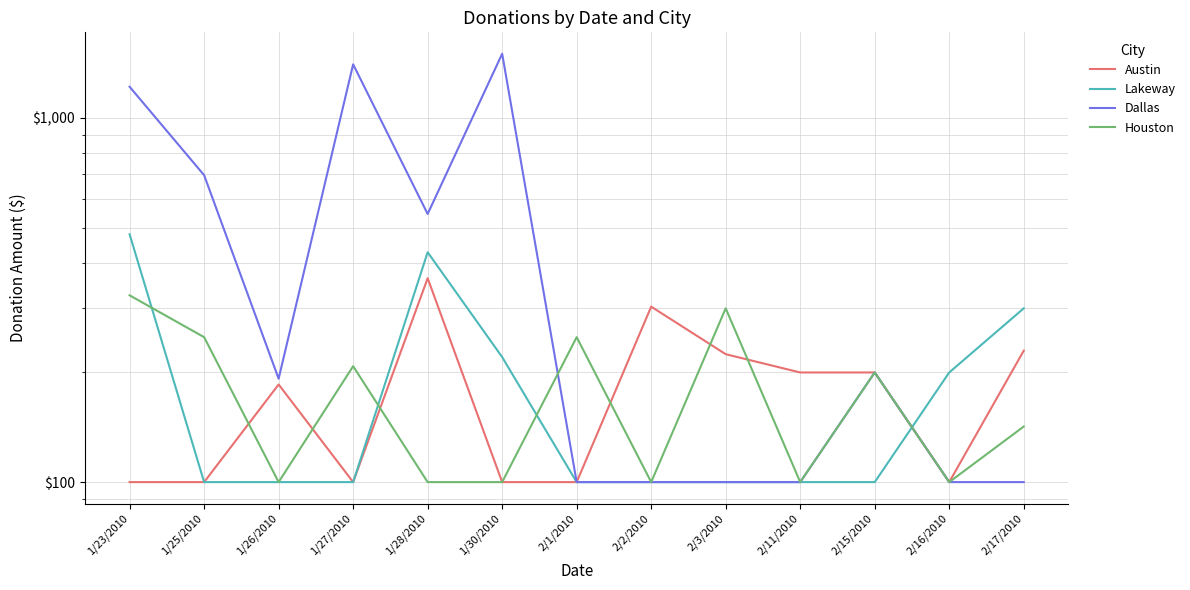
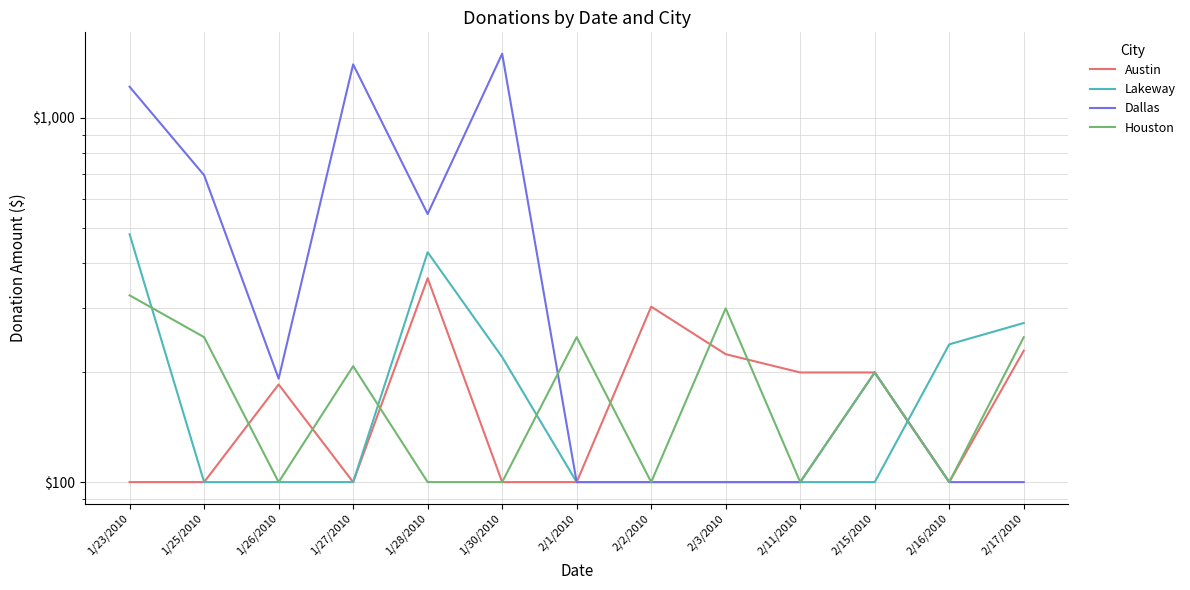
  {
    "Austin": {
      "1/23/2010": "$100",
      "1/26/2010": "$190",
      "1/28/2010": "$360",
      "2/2/2010": "$300",
      "2/3/2010": "$220",
      "2/11/2010": "$200",
      "2/17/2010": "$230"
    },
    "Lakeway": {
      "1/23/2010": "$480",
      "1/28/2010": "$430",
      "1/30/2010": "$220",
      "2/15/2010": "$100",
-     "2/16/2010": "$200",
-     "2/17/2010": "$300"
+     "2/16/2010": "$240",
+     "2/17/2010": "$270"
    },
    "Dallas": {
      "1/23/2010": "$1,220",
      "1/25/2010": "$700",
      "1/26/2010": "$190",
      "1/27/2010": "$1,400",
      "1/28/2010": "$540",
      "1/30/2010": "$1,500",
      "2/17/2010": "$100"
    },
    "Houston": {
      "1/23/2010": "$330",
      "1/25/2010": "$250",
      "1/27/2010": "$210",
      "1/28/2010": "$100",
      "2/1/2010": "$250",
      "2/3/2010": "$300",
-     "2/17/2010": "$142"
+     "2/17/2010": "$250"
    }
  }
